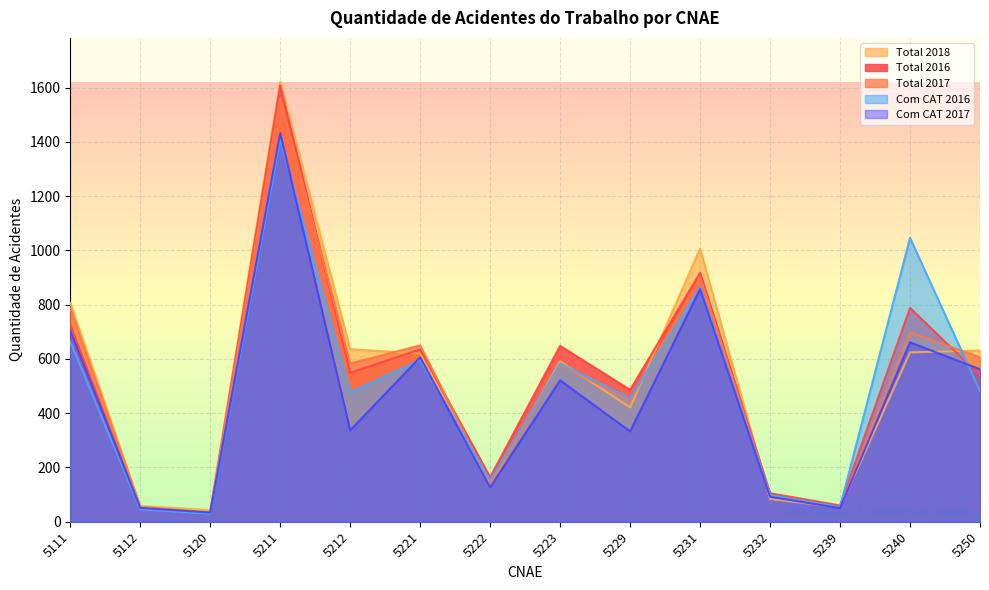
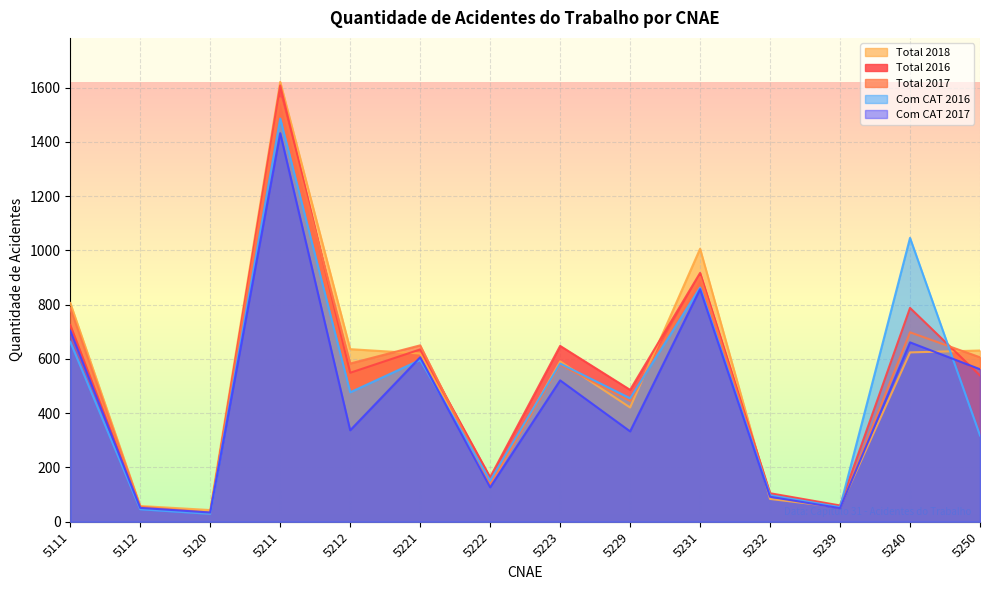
  {
    "Com CAT 2016": {
      "5111": 660,
-     "5211": 1410,
+     "5211": 1490,
      "5212": 480,
      "5221": 600,
      "5222": 150,
      "5229": 460,
      "5240": 1050,
-     "5250": 480
+     "5250": 320
    },
    "Com CAT 2017": {
      "5111": 700,
      "5211": 1430,
      "5212": 340,
      "5221": 610,
      "5223": 520,
      "5229": 330,
      "5240": 660,
      "5250": 560
    }
  }
